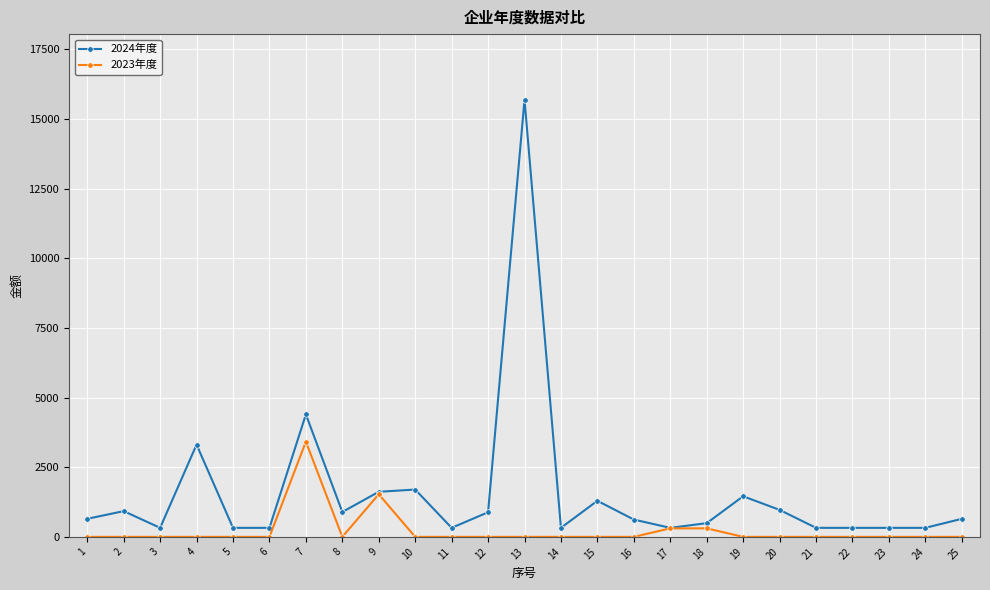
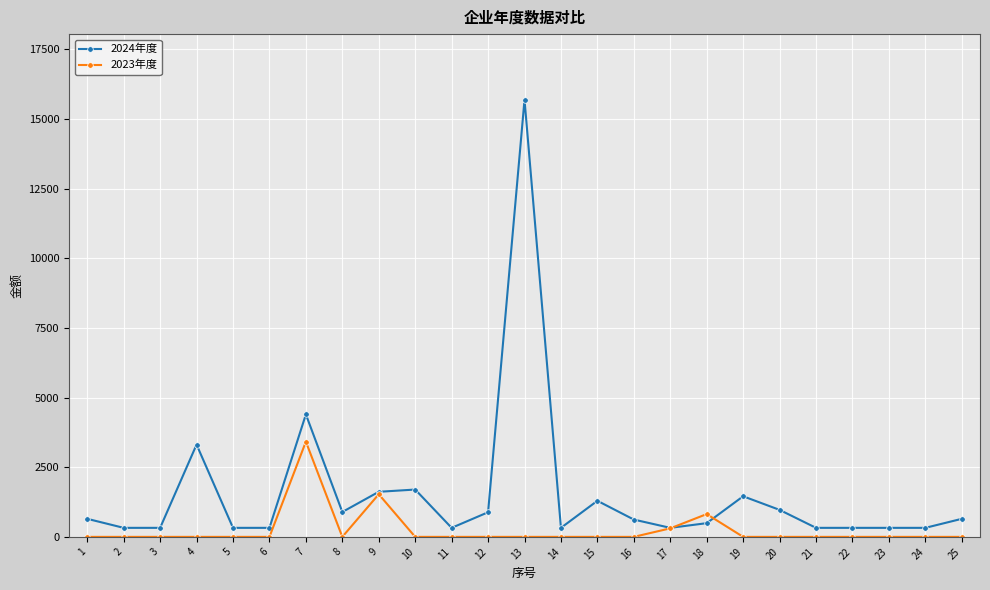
  {
    "2024年度": {
      "1": 600,
-     "2": 900,
+     "2": 300,
      "3": 300,
      "4": 3300,
      "5": 300,
      "6": 300,
      "7": 4400,
      "8": 900,
      "10": 1700,
      "11": 300,
      "12": 900,
      "13": 15700,
      "14": 300,
      "15": 1300,
      "16": 600,
      "18": 500,
      "19": 1500,
      "20": 1000,
      "21": 300,
      "22": 300,
      "23": 300,
      "24": 300,
      "25": 600
    },
    "2023年度": {
      "1": 0,
      "2": 0,
      "3": 0,
      "4": 0,
      "5": 0,
      "6": 0,
      "7": 3400,
      "8": 0,
      "10": 0,
      "11": 0,
      "12": 0,
      "13": 0,
      "14": 0,
      "15": 0,
      "16": 0,
-     "18": 300,
+     "18": 800,
      "19": 0,
      "20": 0,
      "21": 0,
      "22": 0,
      "23": 0,
      "24": 0,
      "25": 0
    }
  }
